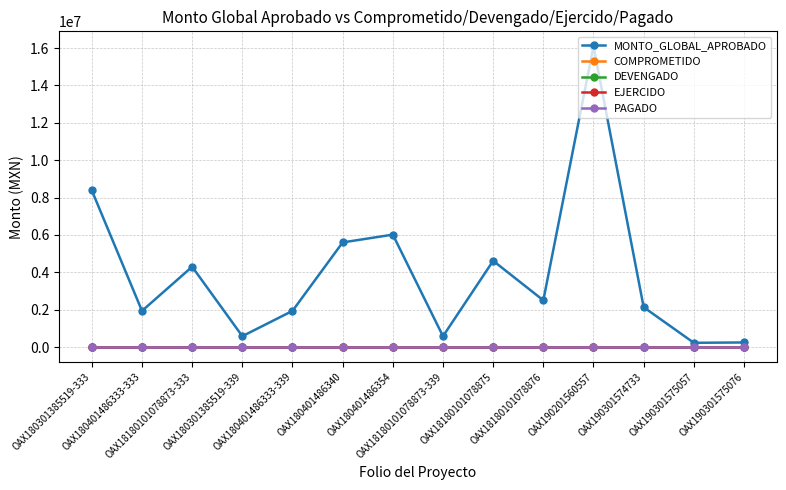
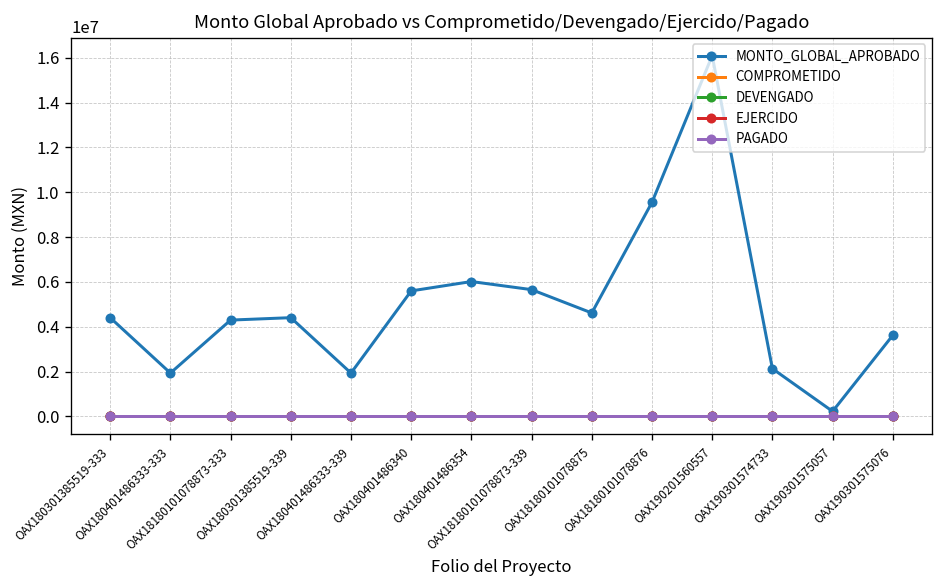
  {
    "MONTO_GLOBAL_APROBADO": {
-     "OAX180301385519-333": 8400000,
+     "OAX180301385519-333": 4400000,
      "OAX180401486333-333": 1900000,
      "OAX18180101078873-333": 4300000,
-     "OAX180301385519-339": 600000,
+     "OAX180301385519-339": 4400000,
      "OAX180401486333-339": 1900000,
      "OAX180401486340": 5600000,
      "OAX180401486354": 6000000,
-     "OAX18180101078873-339": 600000,
+     "OAX18180101078873-339": 5700000,
      "OAX18180101078875": 4600000,
-     "OAX18180101078876": 2500000,
+     "OAX18180101078876": 9600000,
      "OAX190301574733": 2100000,
      "OAX190301575057": 200000,
-     "OAX190301575076": 200000
+     "OAX190301575076": 3600000
    },
    "PAGADO": {
      "OAX180301385519-333": 0,
      "OAX180401486333-333": 0,
      "OAX18180101078873-333": 0,
      "OAX180301385519-339": 0,
      "OAX180401486333-339": 0,
      "OAX180401486340": 0,
      "OAX180401486354": 0,
      "OAX18180101078873-339": 0,
      "OAX18180101078875": 0,
      "OAX18180101078876": 0,
      "OAX190201560557": 0,
      "OAX190301574733": 0,
      "OAX190301575057": 0,
      "OAX190301575076": 0
    }
  }
